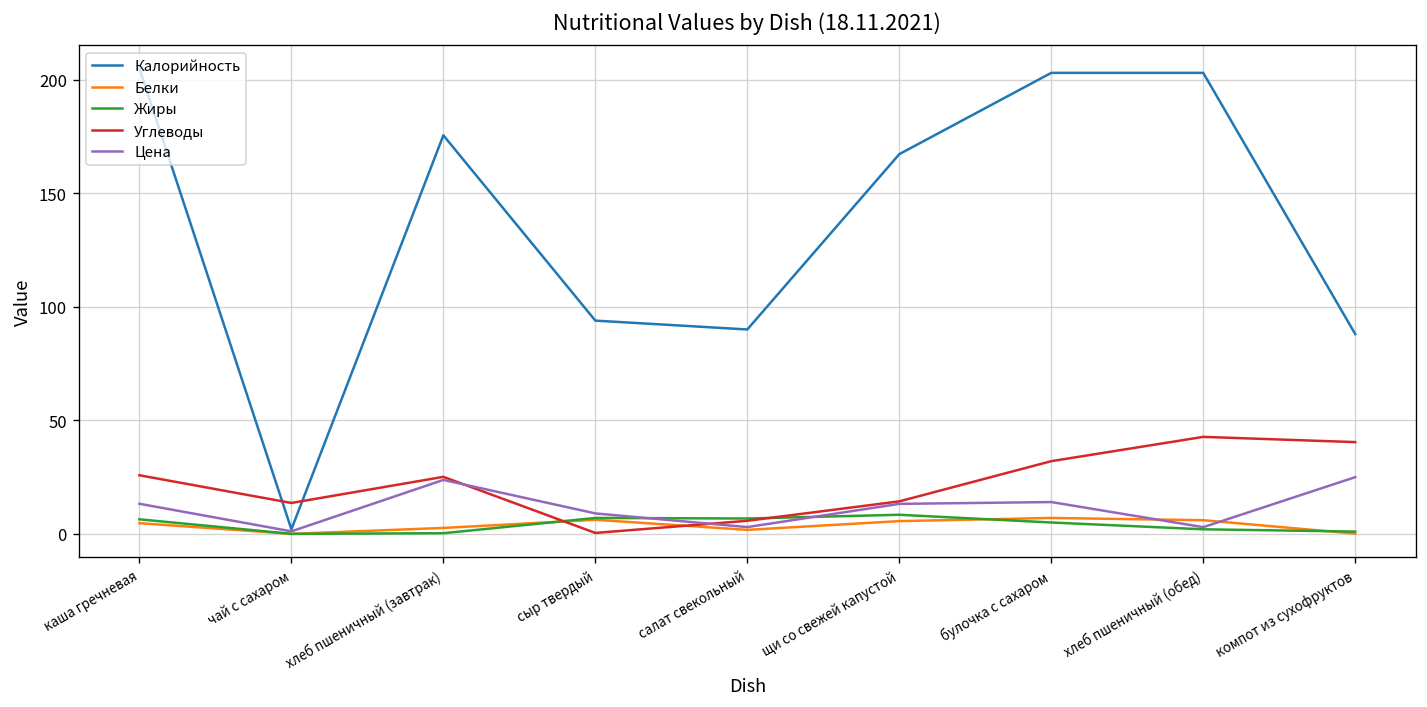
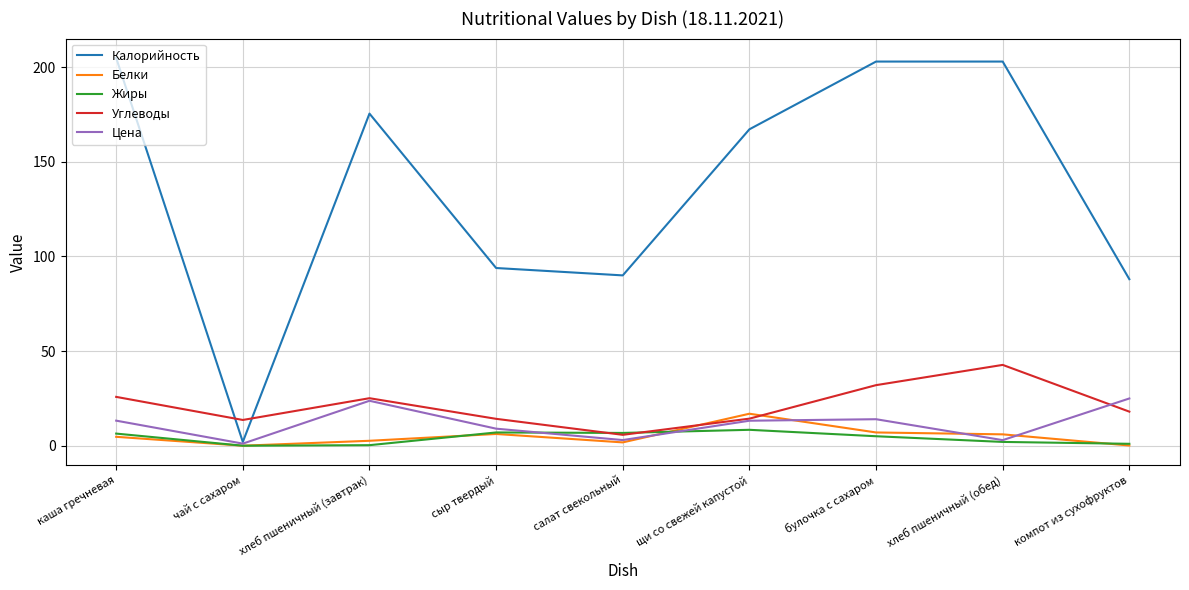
  {
    "Калорийность": {
      "хлеб пшеничный (завтрак)": 176,
      "сыр твердый": 94,
      "салат свекольный": 90,
      "щи со свежей капустой": 167,
      "булочка с сахаром": 203,
      "хлеб пшеничный (обед)": 203,
      "компот из сухофруктов": 88
    },
    "Белки": {
      "каша гречневая": 5,
      "хлеб пшеничный (завтрак)": 3,
-     "щи со свежей капустой": 6,
+     "щи со свежей капустой": 17,
      "булочка с сахаром": 7,
      "хлеб пшеничный (обед)": 6
    },
    "Жиры": {
      "каша гречневая": 6,
      "хлеб пшеничный (завтрак)": 0,
      "щи со свежей капустой": 8,
      "булочка с сахаром": 5
    },
    "Углеводы": {
      "каша гречневая": 26,
      "чай с сахаром": 14,
      "хлеб пшеничный (завтрак)": 25,
-     "сыр твердый": 0,
+     "сыр твердый": 14,
      "булочка с сахаром": 32,
      "хлеб пшеничный (обед)": 43,
-     "компот из сухофруктов": 40
+     "компот из сухофруктов": 18
    },
    "Цена": {
      "каша гречневая": 13,
      "хлеб пшеничный (завтрак)": 24,
      "сыр твердый": 9,
      "булочка с сахаром": 14,
      "компот из сухофруктов": 25
    }
  }
